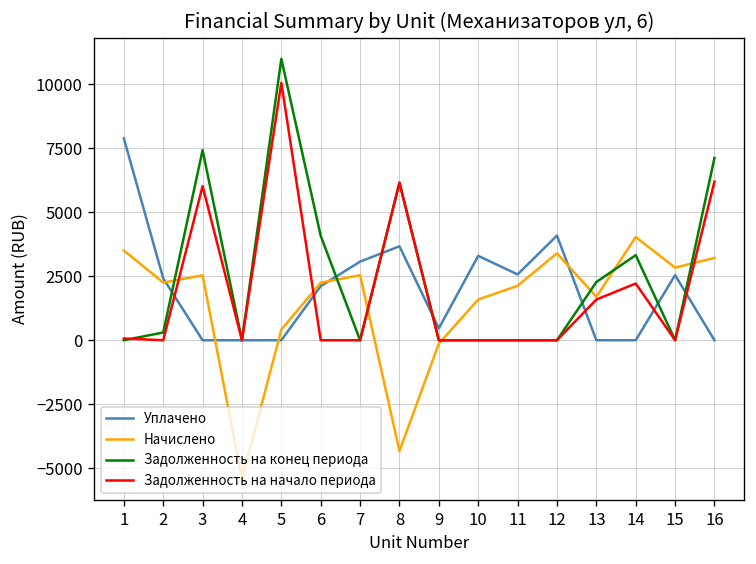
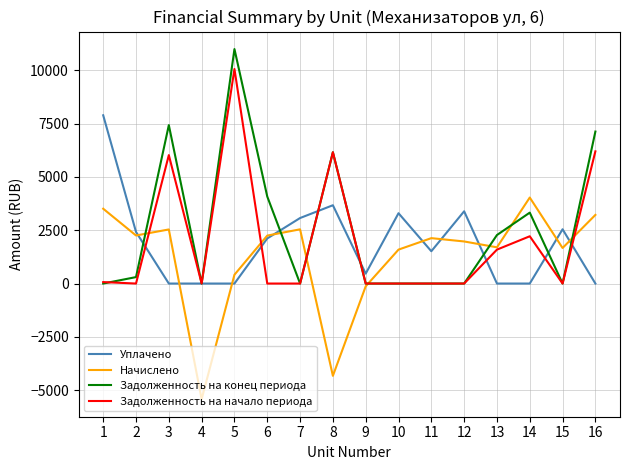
  {
    "Уплачено": {
      "1": 7900,
      "2": 2400,
      "3": 0,
      "5": 0,
      "6": 2100,
      "7": 3100,
      "8": 3700,
      "9": 500,
      "10": 3300,
-     "11": 2600,
-     "12": 4100,
+     "11": 1500,
+     "12": 3400,
      "13": 0,
      "14": 0,
      "15": 2500,
      "16": 0
    },
    "Начислено": {
      "1": 3500,
      "2": 2300,
      "3": 2500,
      "5": 400,
      "6": 2200,
      "7": 2500,
      "8": -4300,
      "9": -100,
      "10": 1600,
      "11": 2100,
-     "12": 3400,
+     "12": 2000,
      "14": 4000,
-     "15": 2800,
+     "15": 1700,
      "16": 3200
    },
    "Задолженность на конец периода": {
      "2": 300,
      "3": 7400,
      "5": 11000,
      "6": 4100,
      "13": 2300,
      "14": 3300,
      "16": 7100
    },
    "Задолженность на начало периода": {
      "2": 0,
      "3": 6000,
      "5": 10100,
      "6": 0,
      "14": 2200,
      "16": 6200
    }
  }
